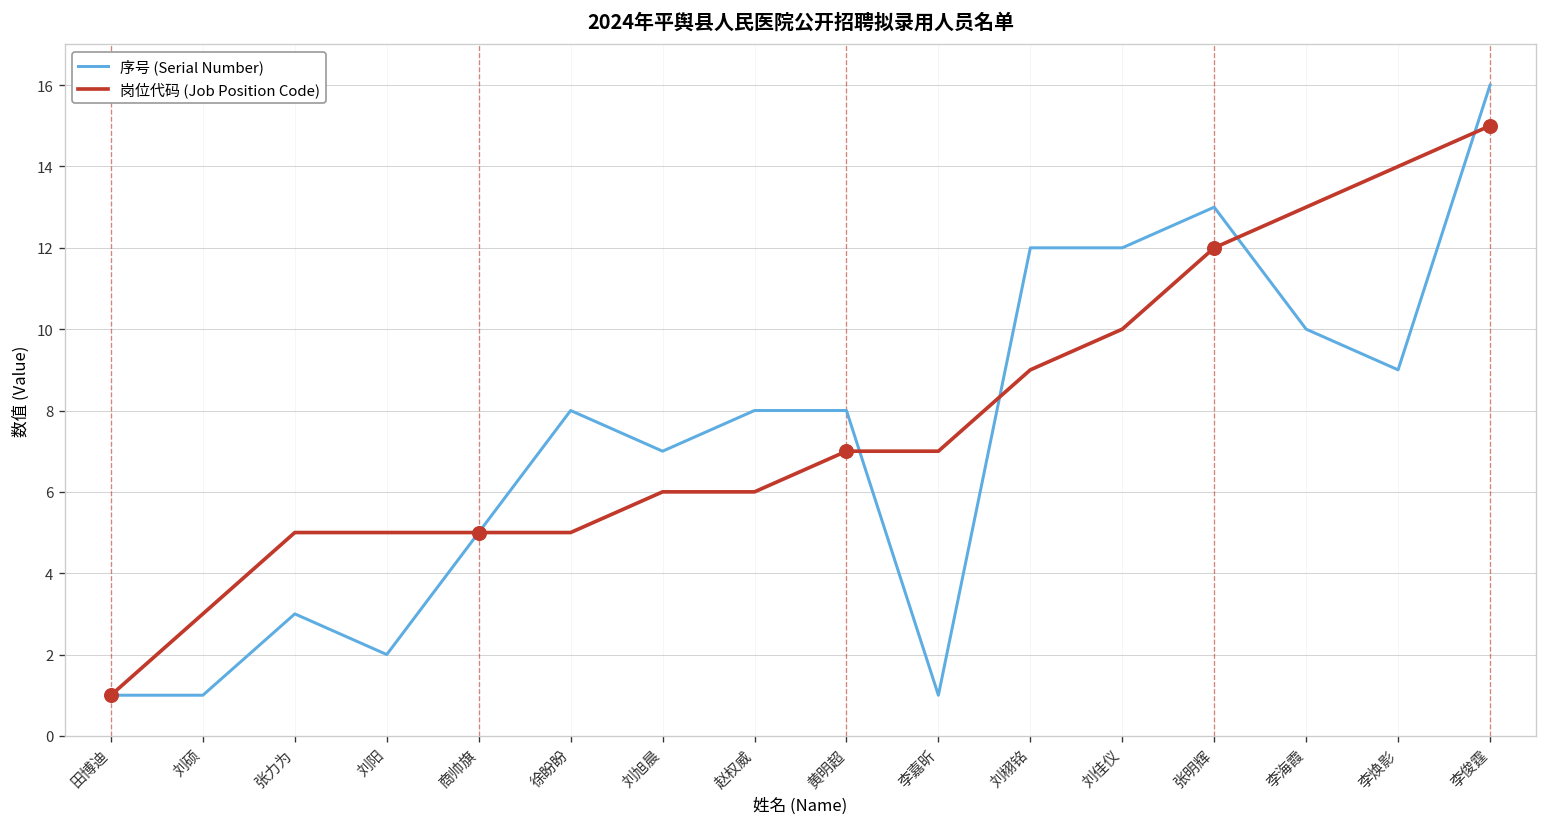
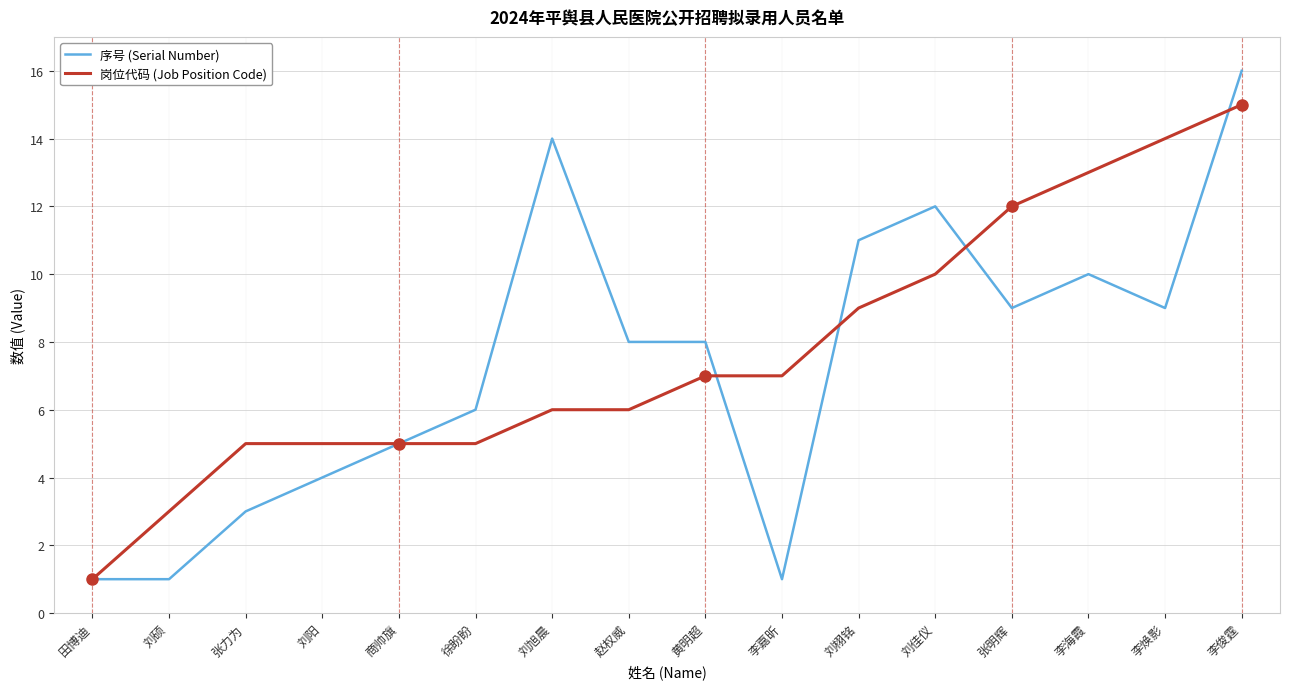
  {
    "序号 (Serial Number)": {
      "刘硕": 1,
      "张力为": 3,
-     "刘阳": 2,
-     "徐盼盼": 8,
-     "刘旭晨": 7,
+     "刘阳": 4,
+     "徐盼盼": 6,
+     "刘旭晨": 14,
      "赵权威": 8,
      "黄明超": 8,
      "李嘉昕": 1,
-     "刘栩铭": 12,
+     "刘栩铭": 11,
      "刘佳仪": 12,
-     "张明辉": 13,
+     "张明辉": 9,
      "李海霞": 10,
      "李焕影": 9,
      "李俊霆": 16
    }
  }
